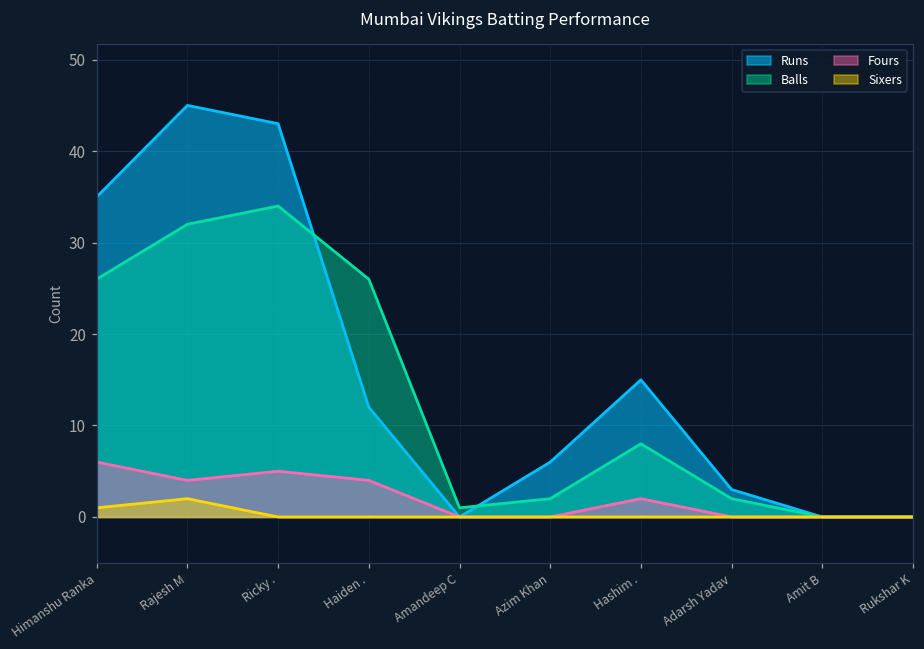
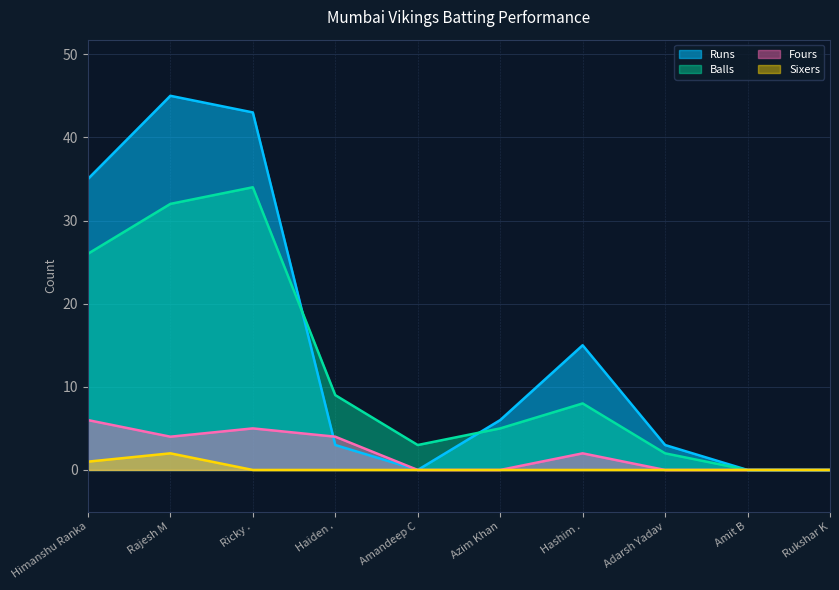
  {
    "Runs": {
      "Himanshu Ranka": 35,
      "Rajesh M": 45,
      "Ricky .": 43,
-     "Haiden .": 12,
+     "Haiden .": 3,
      "Azim Khan": 6,
      "Hashim .": 15,
      "Adarsh Yadav": 3
    },
    "Balls": {
      "Himanshu Ranka": 26,
      "Rajesh M": 32,
      "Ricky .": 34,
-     "Haiden .": 26,
-     "Amandeep C": 1,
-     "Azim Khan": 2,
+     "Haiden .": 9,
+     "Amandeep C": 3,
+     "Azim Khan": 5,
      "Hashim .": 8,
      "Adarsh Yadav": 2
    },
    "Fours": {
      "Himanshu Ranka": 6,
      "Rajesh M": 4,
      "Ricky .": 5,
      "Haiden .": 4,
      "Hashim .": 2
    },
    "Sixers": {
      "Himanshu Ranka": 1,
      "Rajesh M": 2,
      "Ricky .": 0,
      "Haiden .": 0,
      "Hashim .": 0
    }
  }
